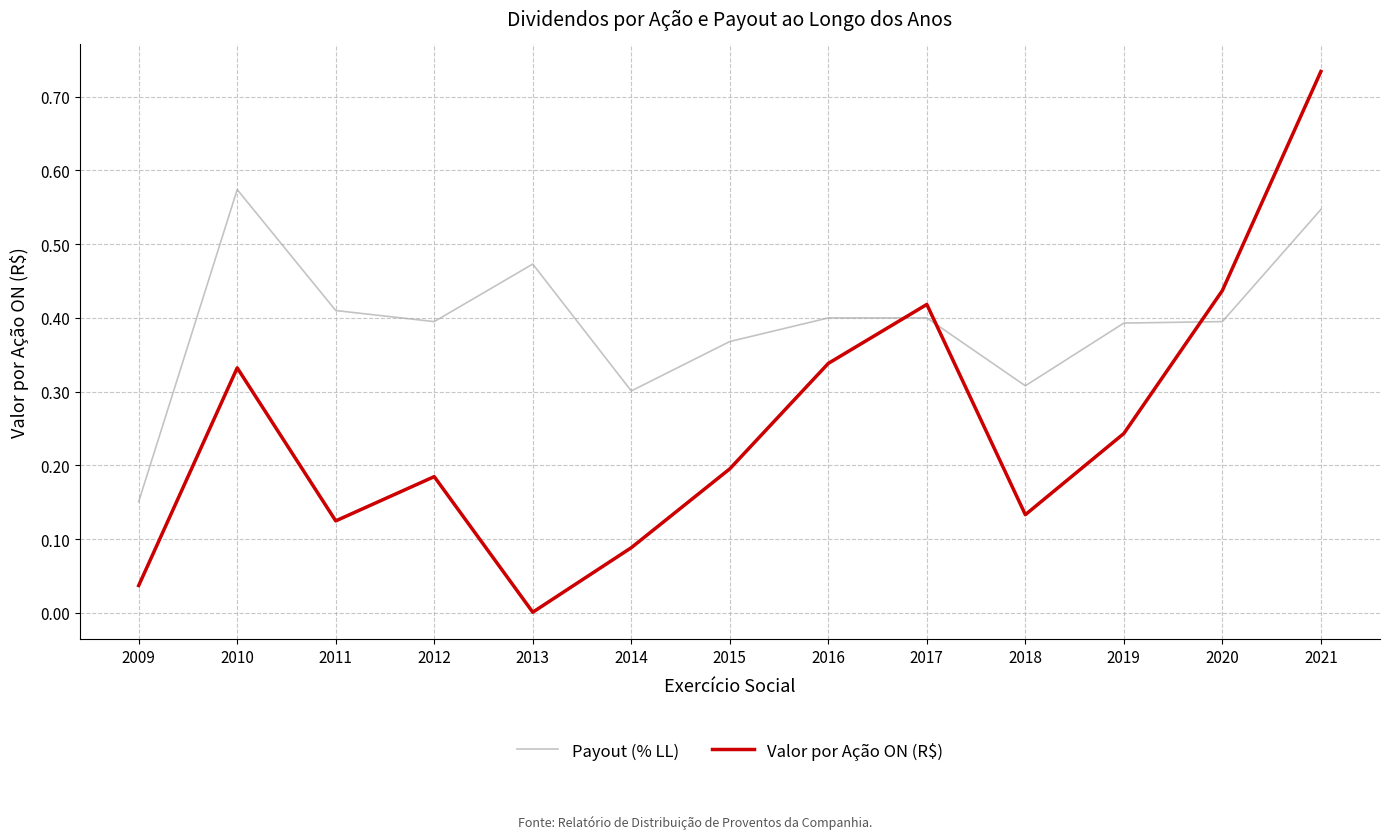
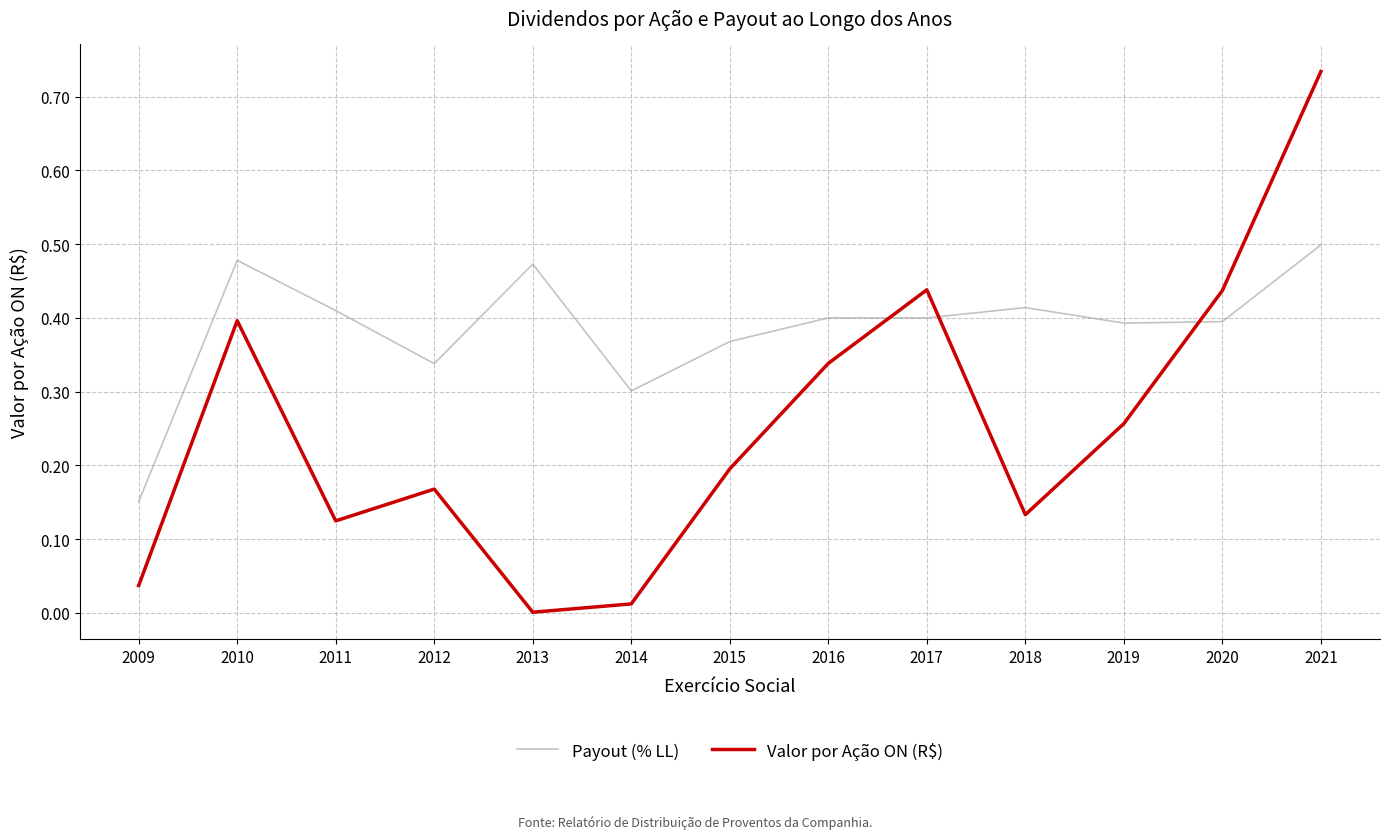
  {
    "Payout (% LL)": {
      "2009": 0.15,
-     "2010": 0.57,
+     "2010": 0.48,
      "2011": 0.41,
-     "2012": 0.40,
+     "2012": 0.34,
      "2013": 0.47,
      "2014": 0.30,
      "2015": 0.37,
      "2016": 0.40,
      "2017": 0.40,
-     "2018": 0.31,
+     "2018": 0.41,
      "2019": 0.39,
      "2020": 0.40,
-     "2021": 0.55
+     "2021": 0.50
    },
    "Valor por Ação ON (R$)": {
      "2009": 0.04,
-     "2010": 0.33,
+     "2010": 0.40,
      "2011": 0.12,
-     "2012": 0.18,
+     "2012": 0.17,
      "2013": 0.00,
-     "2014": 0.09,
+     "2014": 0.01,
      "2015": 0.20,
      "2016": 0.34,
-     "2017": 0.42,
+     "2017": 0.44,
      "2018": 0.13,
-     "2019": 0.24,
+     "2019": 0.26,
      "2020": 0.44,
      "2021": 0.73
    }
  }
